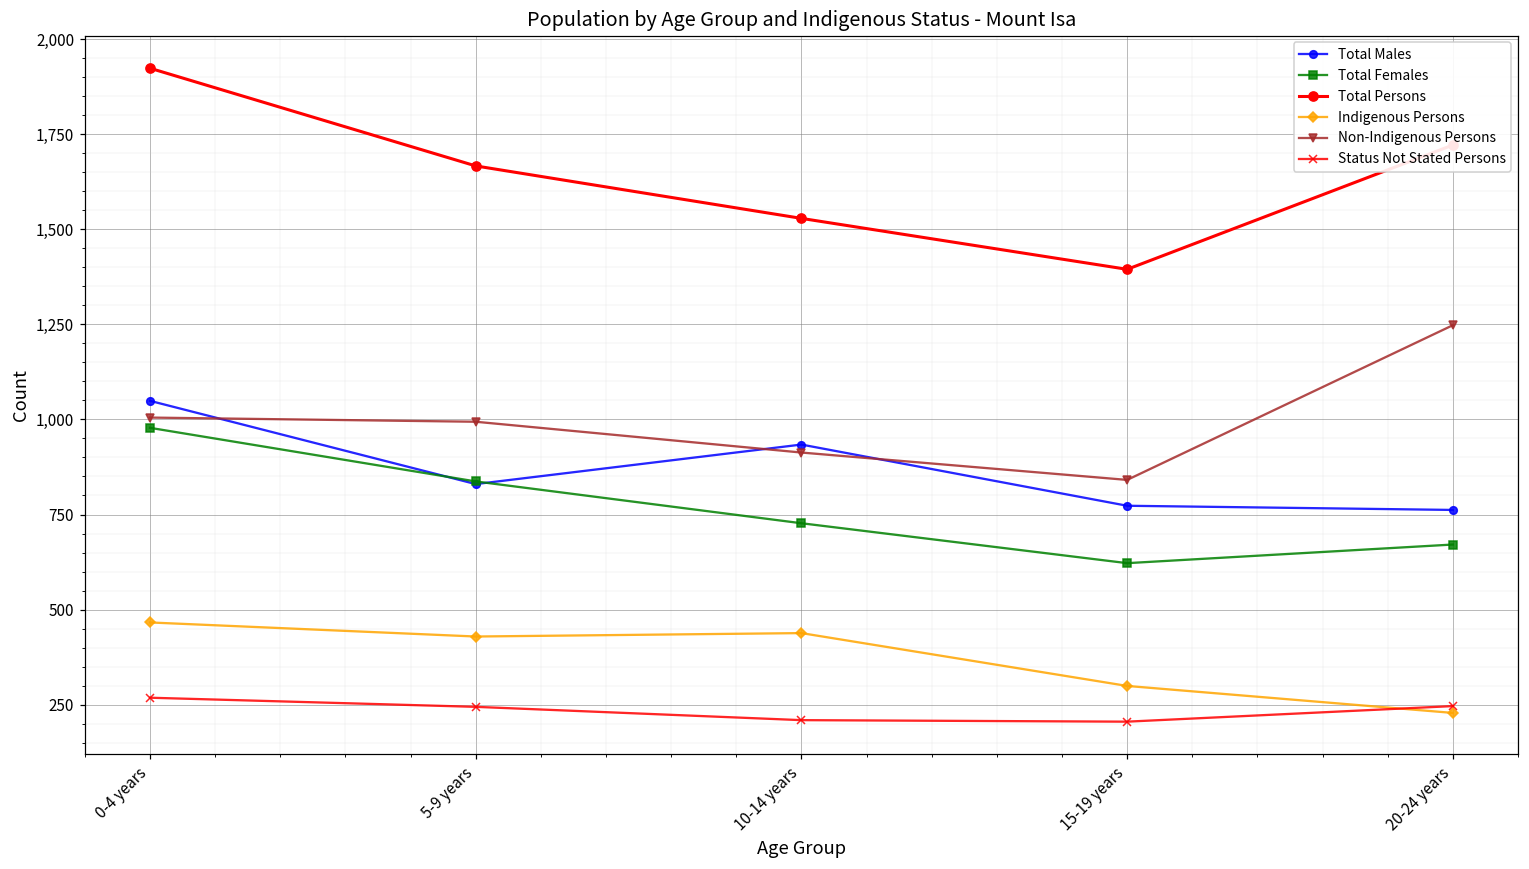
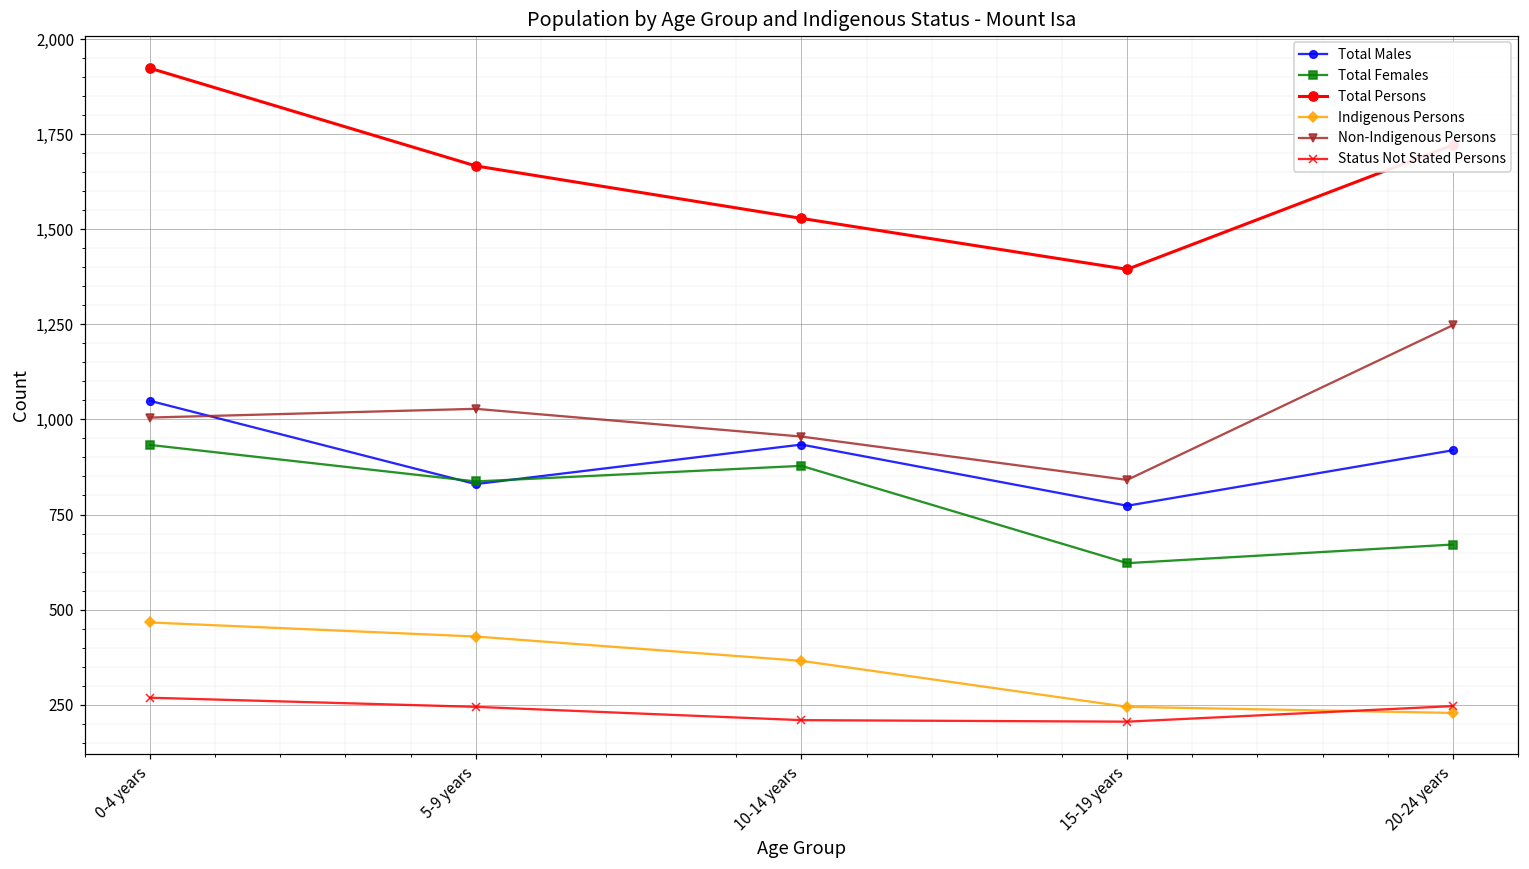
  {
    "Total Males": {
      "0-4 years": "1,050",
      "10-14 years": "930",
      "15-19 years": "770",
-     "20-24 years": "760"
+     "20-24 years": "920"
    },
    "Total Females": {
-     "0-4 years": "980",
-     "10-14 years": "730",
+     "0-4 years": "930",
+     "10-14 years": "880",
      "15-19 years": "620",
      "20-24 years": "670"
    },
    "Indigenous Persons": {
      "0-4 years": "470",
      "5-9 years": "430",
-     "10-14 years": "440",
-     "15-19 years": "300",
+     "10-14 years": "370",
+     "15-19 years": "240",
      "20-24 years": "230"
    },
    "Non-Indigenous Persons": {
      "0-4 years": "1,010",
-     "5-9 years": "990",
-     "10-14 years": "910",
+     "5-9 years": "1,030",
+     "10-14 years": "960",
      "15-19 years": "840",
      "20-24 years": "1,250"
    }
  }
